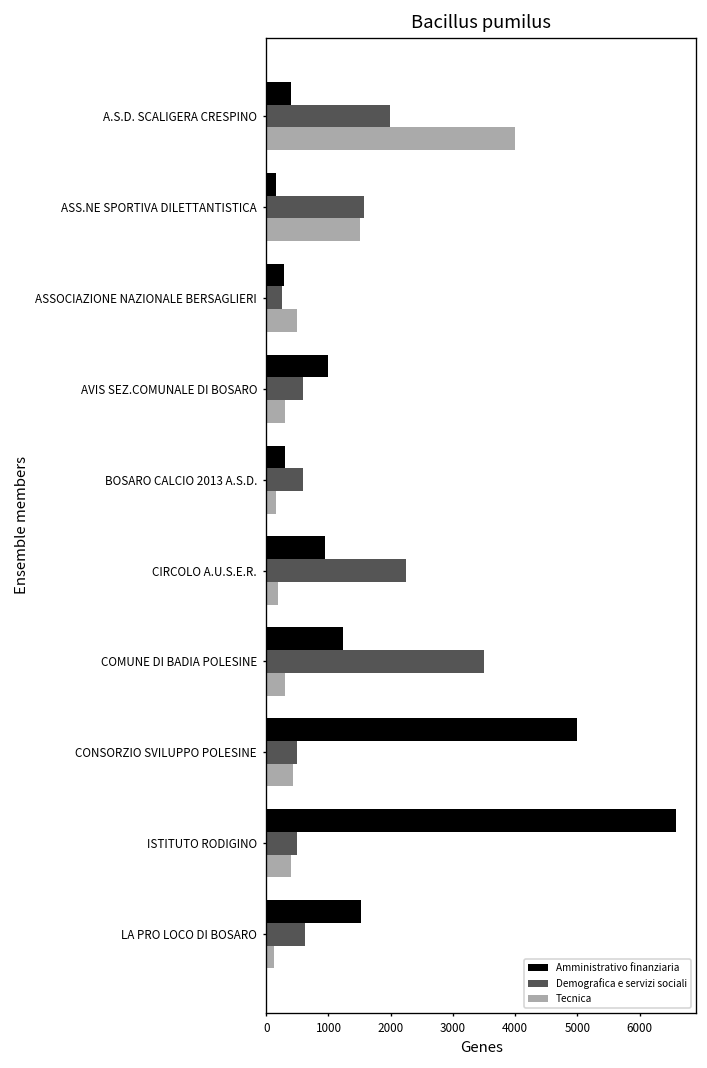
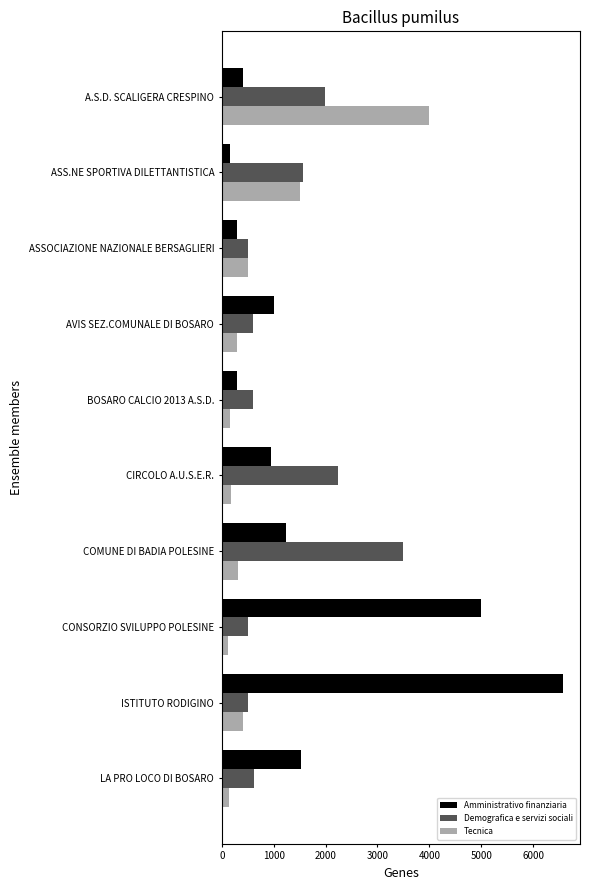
  {
    "Amministrativo finanziaria": {
      "A.S.D. SCALIGERA CRESPINO": 400,
      "ASS.NE SPORTIVA DILETTANTISTICA": 200,
      "ASSOCIAZIONE NAZIONALE BERSAGLIERI": 300,
      "AVIS SEZ.COMUNALE DI BOSARO": 1000,
      "BOSARO CALCIO 2013 A.S.D.": 300,
      "CIRCOLO A.U.S.E.R.": 900,
      "COMUNE DI BADIA POLESINE": 1200,
      "CONSORZIO SVILUPPO POLESINE": 5000,
      "ISTITUTO RODIGINO": 6600,
      "LA PRO LOCO DI BOSARO": 1500
    },
    "Demografica e servizi sociali": {
      "A.S.D. SCALIGERA CRESPINO": 2000,
      "ASS.NE SPORTIVA DILETTANTISTICA": 1600,
-     "ASSOCIAZIONE NAZIONALE BERSAGLIERI": 200,
+     "ASSOCIAZIONE NAZIONALE BERSAGLIERI": 500,
      "AVIS SEZ.COMUNALE DI BOSARO": 600,
      "BOSARO CALCIO 2013 A.S.D.": 600,
      "CIRCOLO A.U.S.E.R.": 2200,
      "COMUNE DI BADIA POLESINE": 3500,
      "CONSORZIO SVILUPPO POLESINE": 500,
      "ISTITUTO RODIGINO": 500,
      "LA PRO LOCO DI BOSARO": 600
    },
    "Tecnica": {
      "A.S.D. SCALIGERA CRESPINO": 4000,
      "ASS.NE SPORTIVA DILETTANTISTICA": 1500,
      "ASSOCIAZIONE NAZIONALE BERSAGLIERI": 500,
      "AVIS SEZ.COMUNALE DI BOSARO": 300,
      "BOSARO CALCIO 2013 A.S.D.": 200,
      "CIRCOLO A.U.S.E.R.": 200,
      "COMUNE DI BADIA POLESINE": 300,
-     "CONSORZIO SVILUPPO POLESINE": 400,
+     "CONSORZIO SVILUPPO POLESINE": 100,
      "ISTITUTO RODIGINO": 400,
      "LA PRO LOCO DI BOSARO": 100
    }
  }
